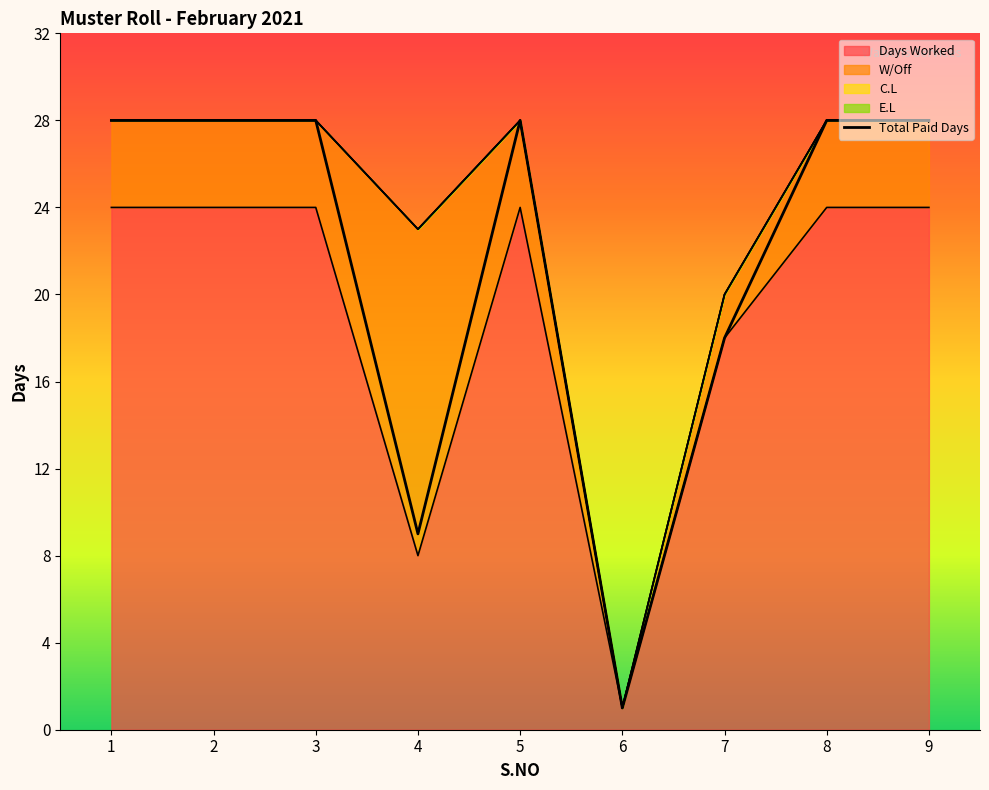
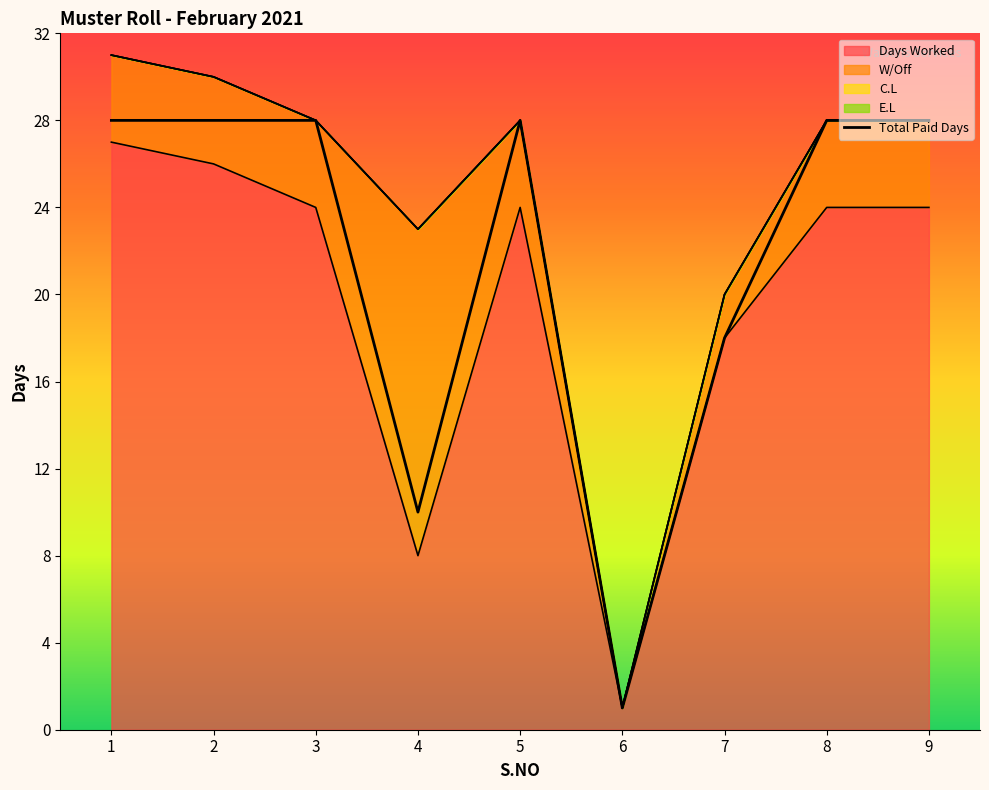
  {
    "Days Worked": {
-     "1": 24,
-     "2": 24,
+     "1": 27,
+     "2": 26,
      "3": 24,
      "4": 8,
      "5": 24,
      "8": 24,
      "9": 24
    },
    "Total Paid Days": {
-     "4": 9
+     "4": 10
    }
  }
